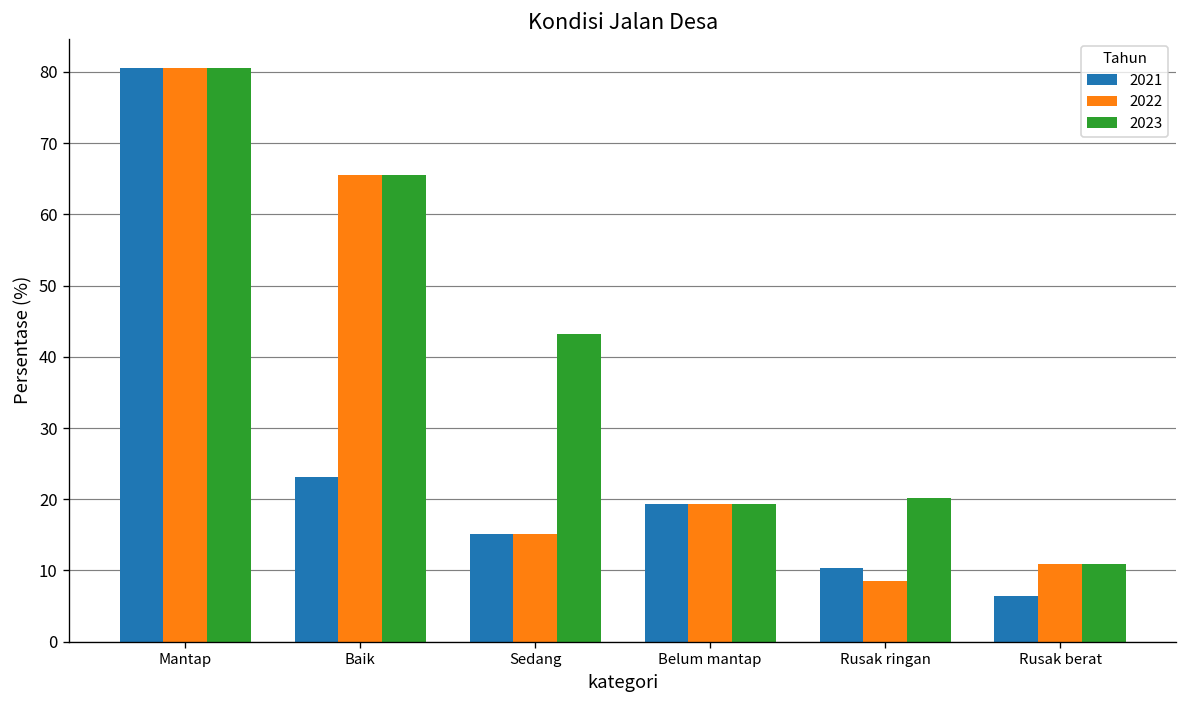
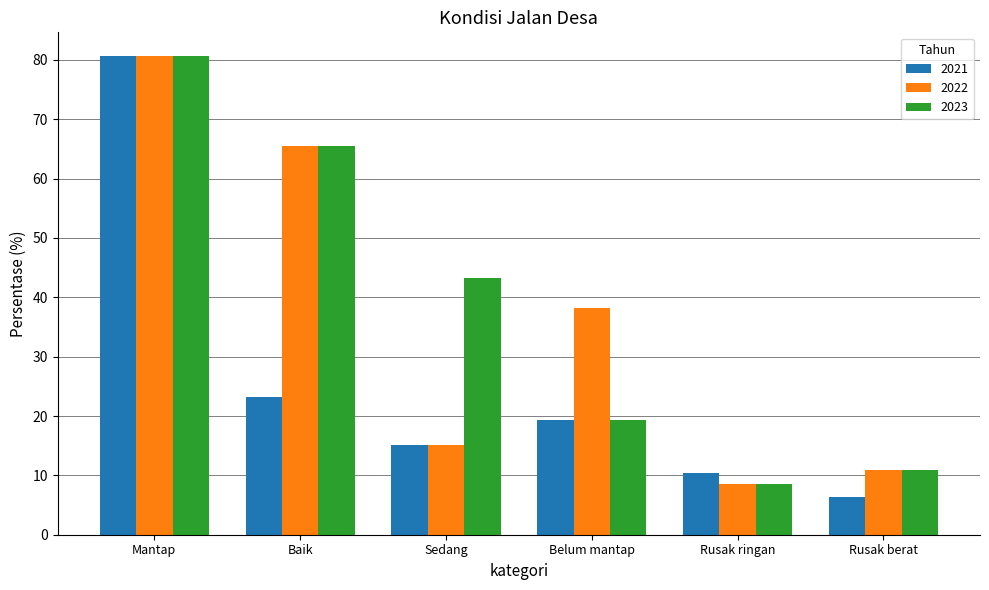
  {
    "2021": {
      "Mantap": 81,
      "Baik": 23,
      "Sedang": 15,
      "Belum mantap": 19,
      "Rusak ringan": 10,
      "Rusak berat": 6
    },
    "2022": {
      "Mantap": 81,
      "Baik": 66,
      "Sedang": 15,
-     "Belum mantap": 19,
+     "Belum mantap": 38,
      "Rusak ringan": 8,
      "Rusak berat": 11
    },
    "2023": {
      "Mantap": 81,
      "Baik": 66,
      "Sedang": 43,
      "Belum mantap": 19,
-     "Rusak ringan": 20,
+     "Rusak ringan": 8,
      "Rusak berat": 11
    }
  }
